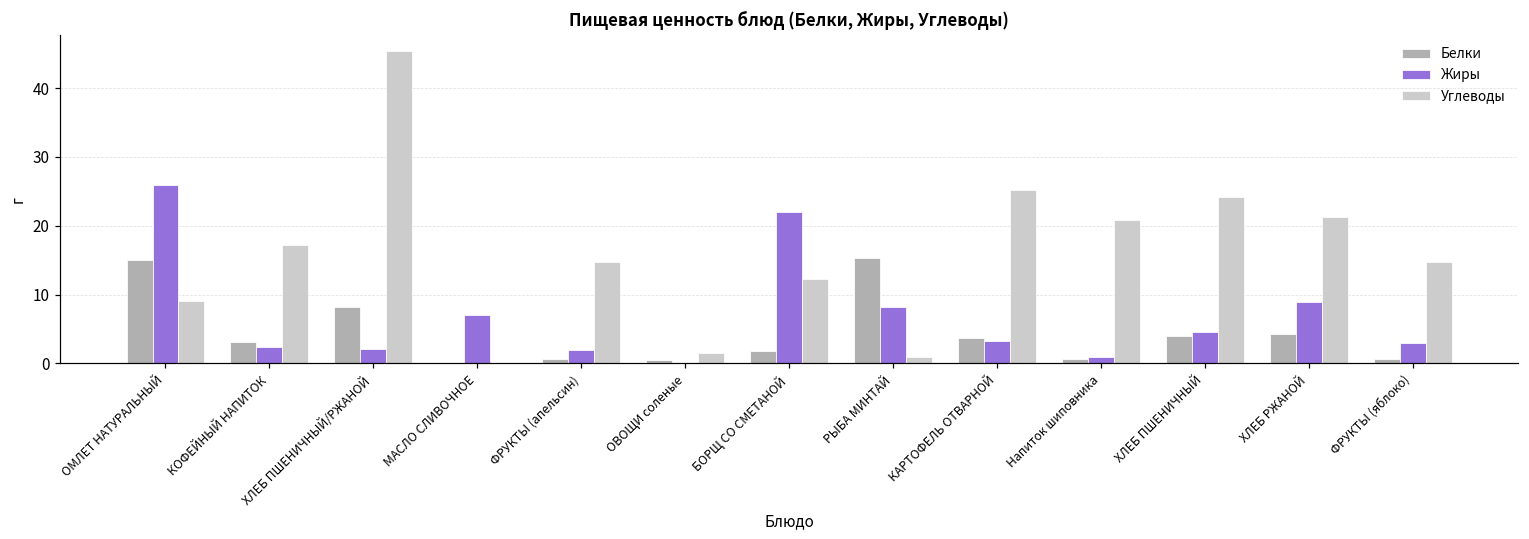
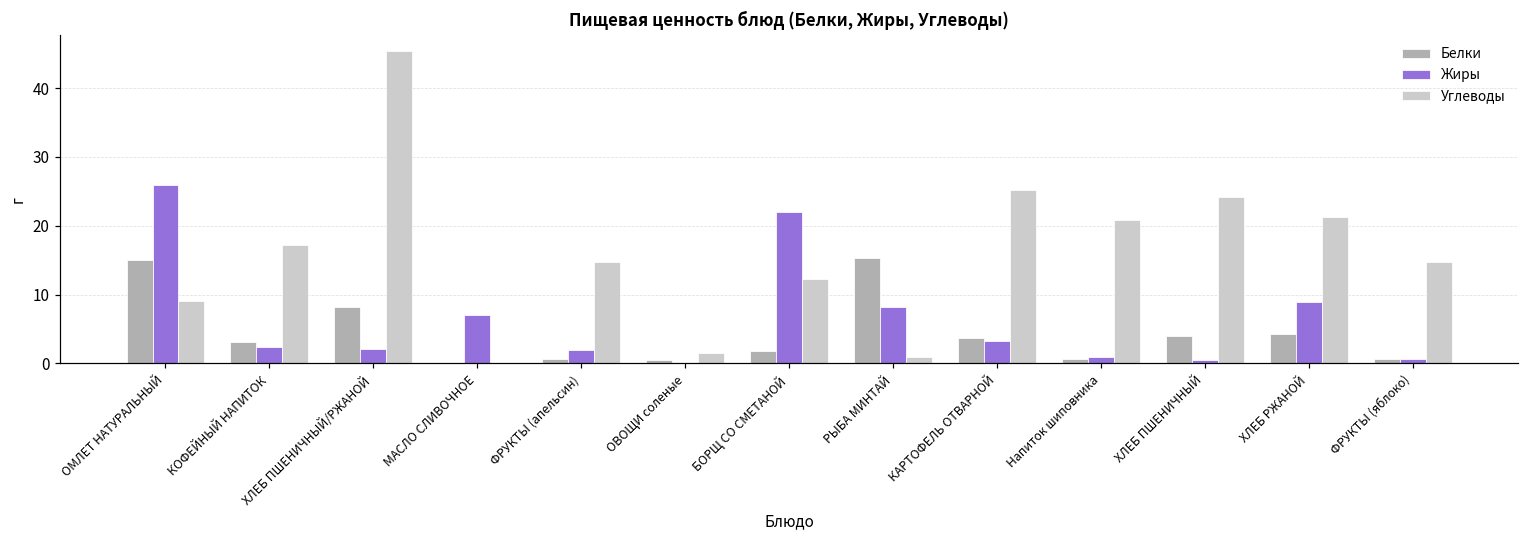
  {
    "Жиры": {
      "ОМЛЕТ НАТУРАЛЬНЫЙ": 26,
      "КОФЕЙНЫЙ НАПИТОК": 2,
      "ХЛЕБ ПШЕНИЧНЫЙ/РЖАНОЙ": 2,
      "МАСЛО СЛИВОЧНОЕ": 7,
      "ФРУКТЫ (апельсин)": 2,
      "БОРЩ СО СМЕТАНОЙ": 22,
      "РЫБА МИНТАЙ": 8,
      "КАРТОФЕЛЬ ОТВАРНОЙ": 3,
      "Напиток шиповника": 1,
-     "ХЛЕБ ПШЕНИЧНЫЙ": 5,
+     "ХЛЕБ ПШЕНИЧНЫЙ": 1,
      "ХЛЕБ РЖАНОЙ": 9,
-     "ФРУКТЫ (яблоко)": 3
+     "ФРУКТЫ (яблоко)": 1
    }
  }
